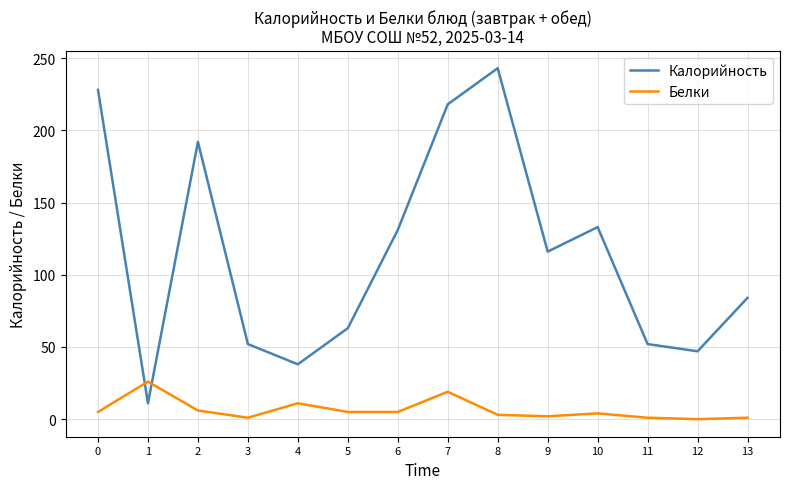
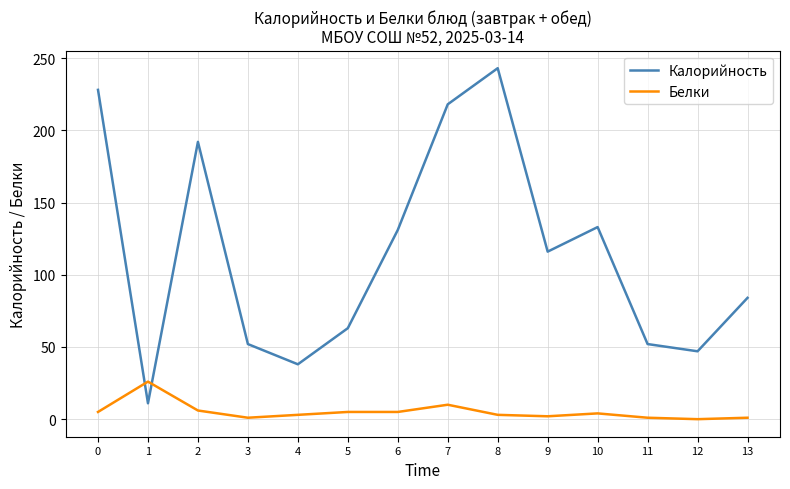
  {
    "Калорийность": {
      "0": 228,
      "1": 11,
      "2": 192,
      "3": 52,
      "4": 38,
      "5": 63,
      "6": 131,
      "7": 218,
      "8": 243,
      "9": 116,
      "10": 133,
      "11": 52,
      "12": 47,
      "13": 84
    },
    "Белки": {
      "0": 5,
      "1": 26,
      "2": 6,
      "3": 1,
-     "4": 11,
+     "4": 3,
      "5": 5,
      "6": 5,
-     "7": 19,
+     "7": 10,
      "8": 3,
      "9": 2,
      "10": 4,
      "11": 1,
      "12": 0,
      "13": 1
    }
  }
